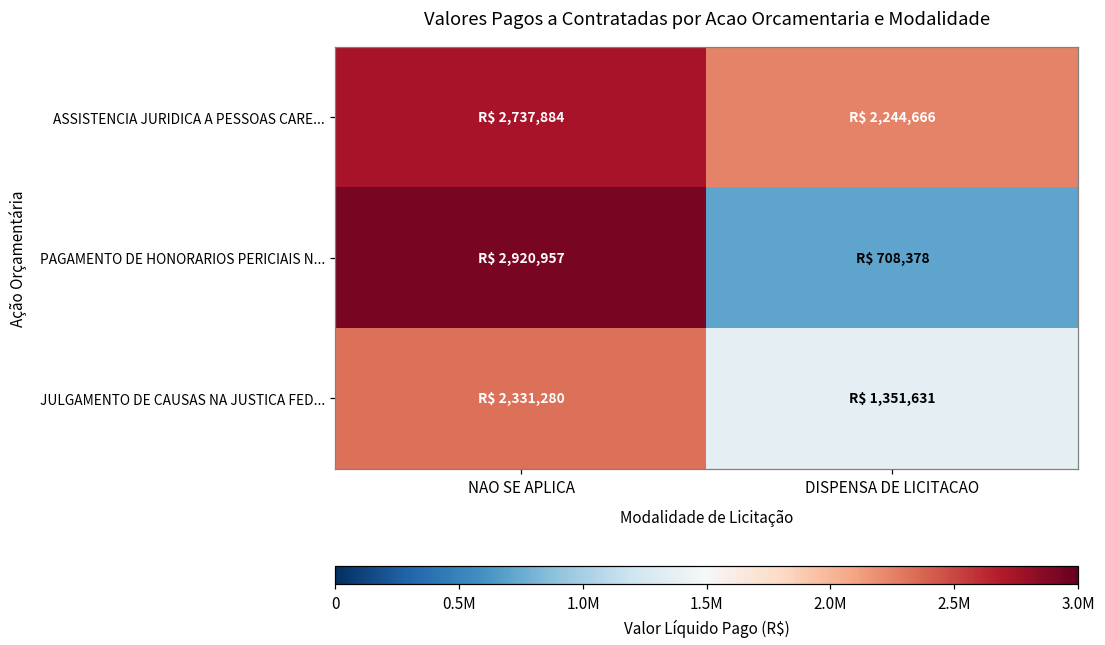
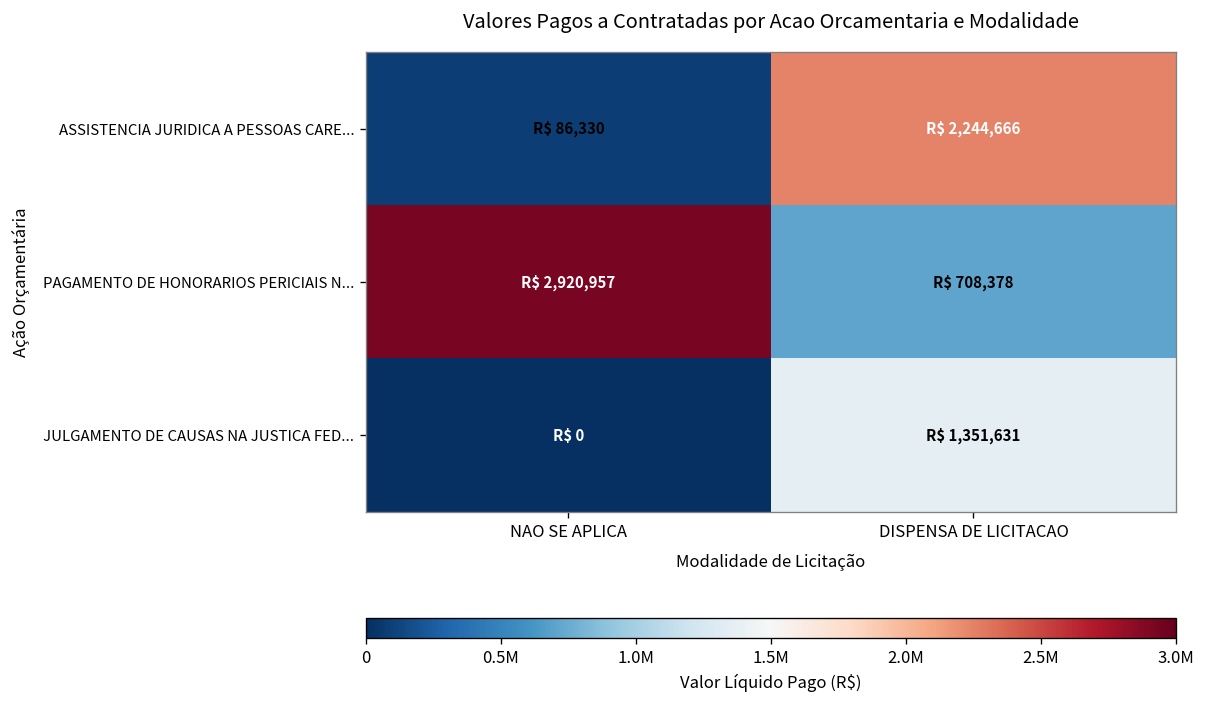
  {
    "ASSISTENCIA JURIDICA A PESSOAS CARE...": {
-     "NAO SE APLICA": "2,737,884",
+     "NAO SE APLICA": "86,330",
      "DISPENSA DE LICITACAO": "2,244,666"
    },
    "PAGAMENTO DE HONORARIOS PERICIAIS N...": {
      "NAO SE APLICA": "2,920,957",
      "DISPENSA DE LICITACAO": "708,378"
    },
    "JULGAMENTO DE CAUSAS NA JUSTICA FED...": {
-     "NAO SE APLICA": "2,331,280",
+     "NAO SE APLICA": "0",
      "DISPENSA DE LICITACAO": "1,351,631"
    }
  }
